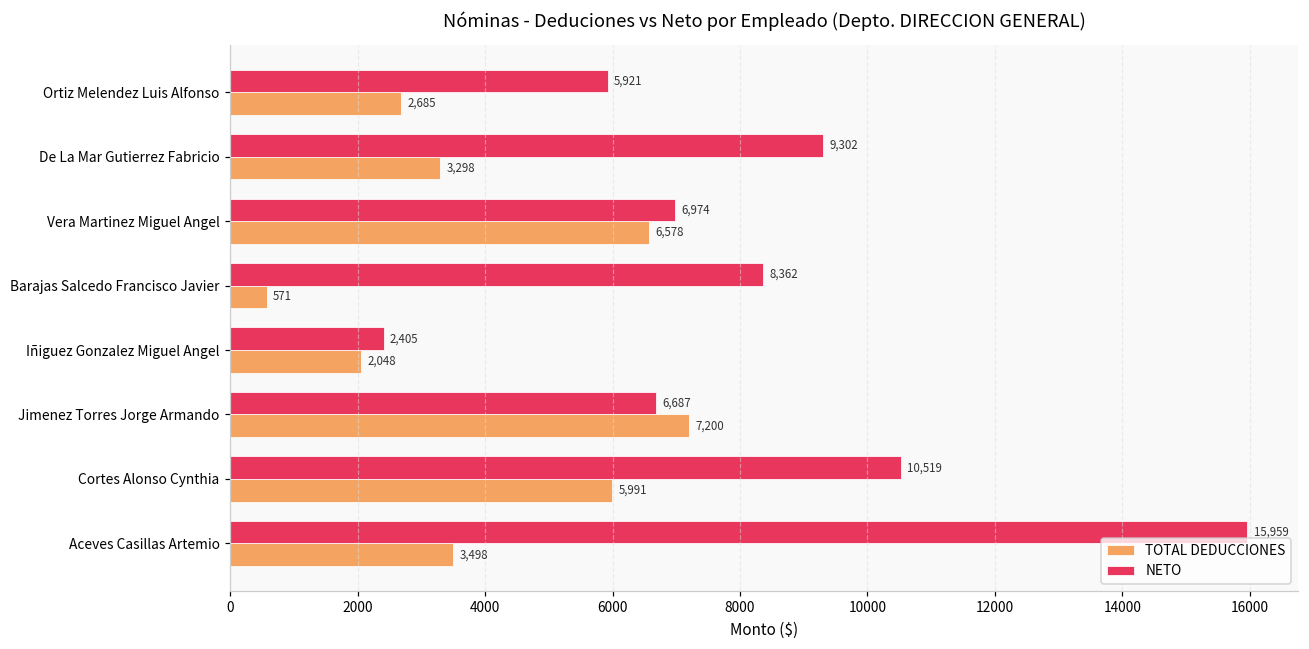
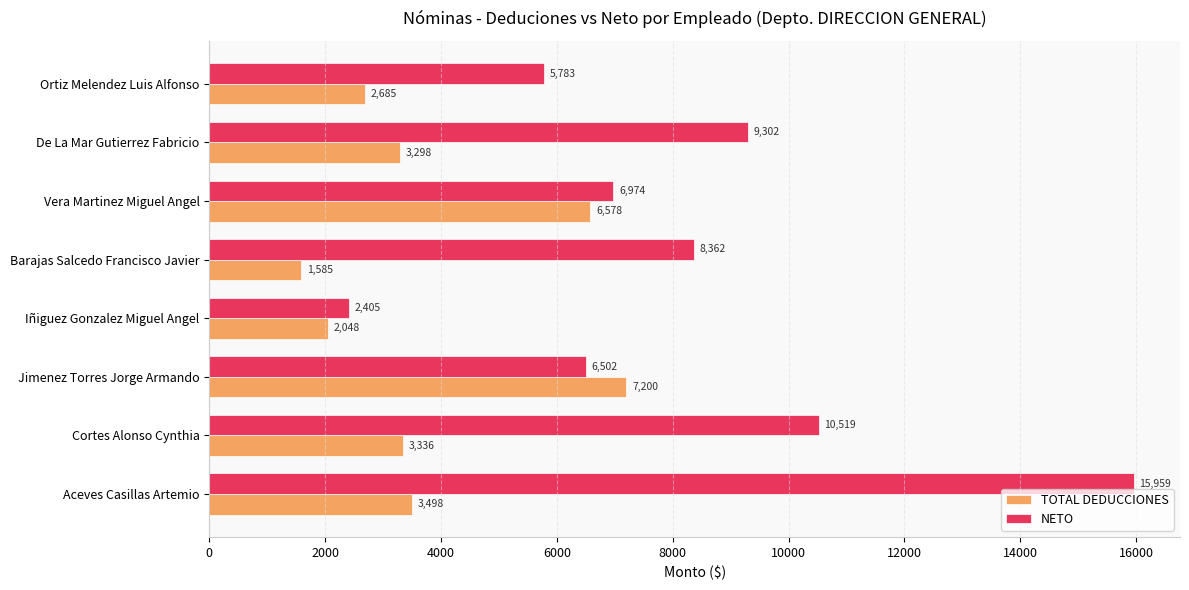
  {
    "TOTAL DEDUCCIONES": {
      "Ortiz Melendez Luis Alfonso": "2,685",
      "De La Mar Gutierrez Fabricio": "3,298",
      "Vera Martinez Miguel Angel": "6,578",
-     "Barajas Salcedo Francisco Javier": "571",
+     "Barajas Salcedo Francisco Javier": "1,585",
      "Iñiguez Gonzalez Miguel Angel": "2,048",
      "Jimenez Torres Jorge Armando": "7,200",
-     "Cortes Alonso Cynthia": "5,991",
+     "Cortes Alonso Cynthia": "3,336",
      "Aceves Casillas Artemio": "3,498"
    },
    "NETO": {
-     "Ortiz Melendez Luis Alfonso": "5,921",
+     "Ortiz Melendez Luis Alfonso": "5,783",
      "De La Mar Gutierrez Fabricio": "9,302",
      "Vera Martinez Miguel Angel": "6,974",
      "Barajas Salcedo Francisco Javier": "8,362",
      "Iñiguez Gonzalez Miguel Angel": "2,405",
-     "Jimenez Torres Jorge Armando": "6,687",
+     "Jimenez Torres Jorge Armando": "6,502",
      "Cortes Alonso Cynthia": "10,519"
    }
  }
